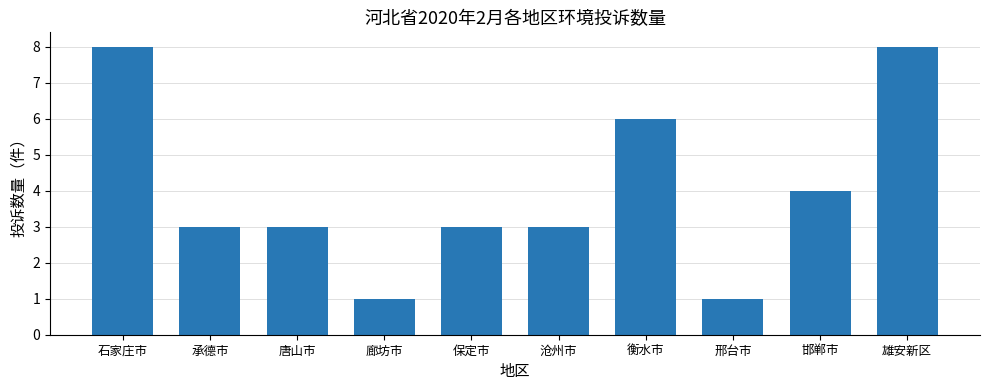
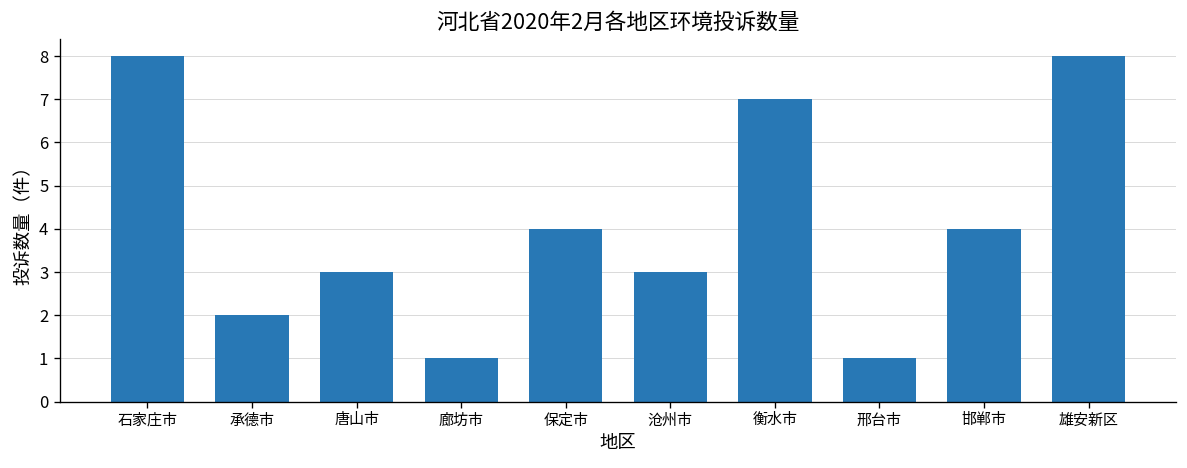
  {
    "石家庄市": 8,
-   "承德市": 3,
+   "承德市": 2,
    "唐山市": 3,
    "廊坊市": 1,
-   "保定市": 3,
+   "保定市": 4,
    "沧州市": 3,
-   "衡水市": 6,
+   "衡水市": 7,
    "邢台市": 1,
    "邯郸市": 4,
    "雄安新区": 8
  }
